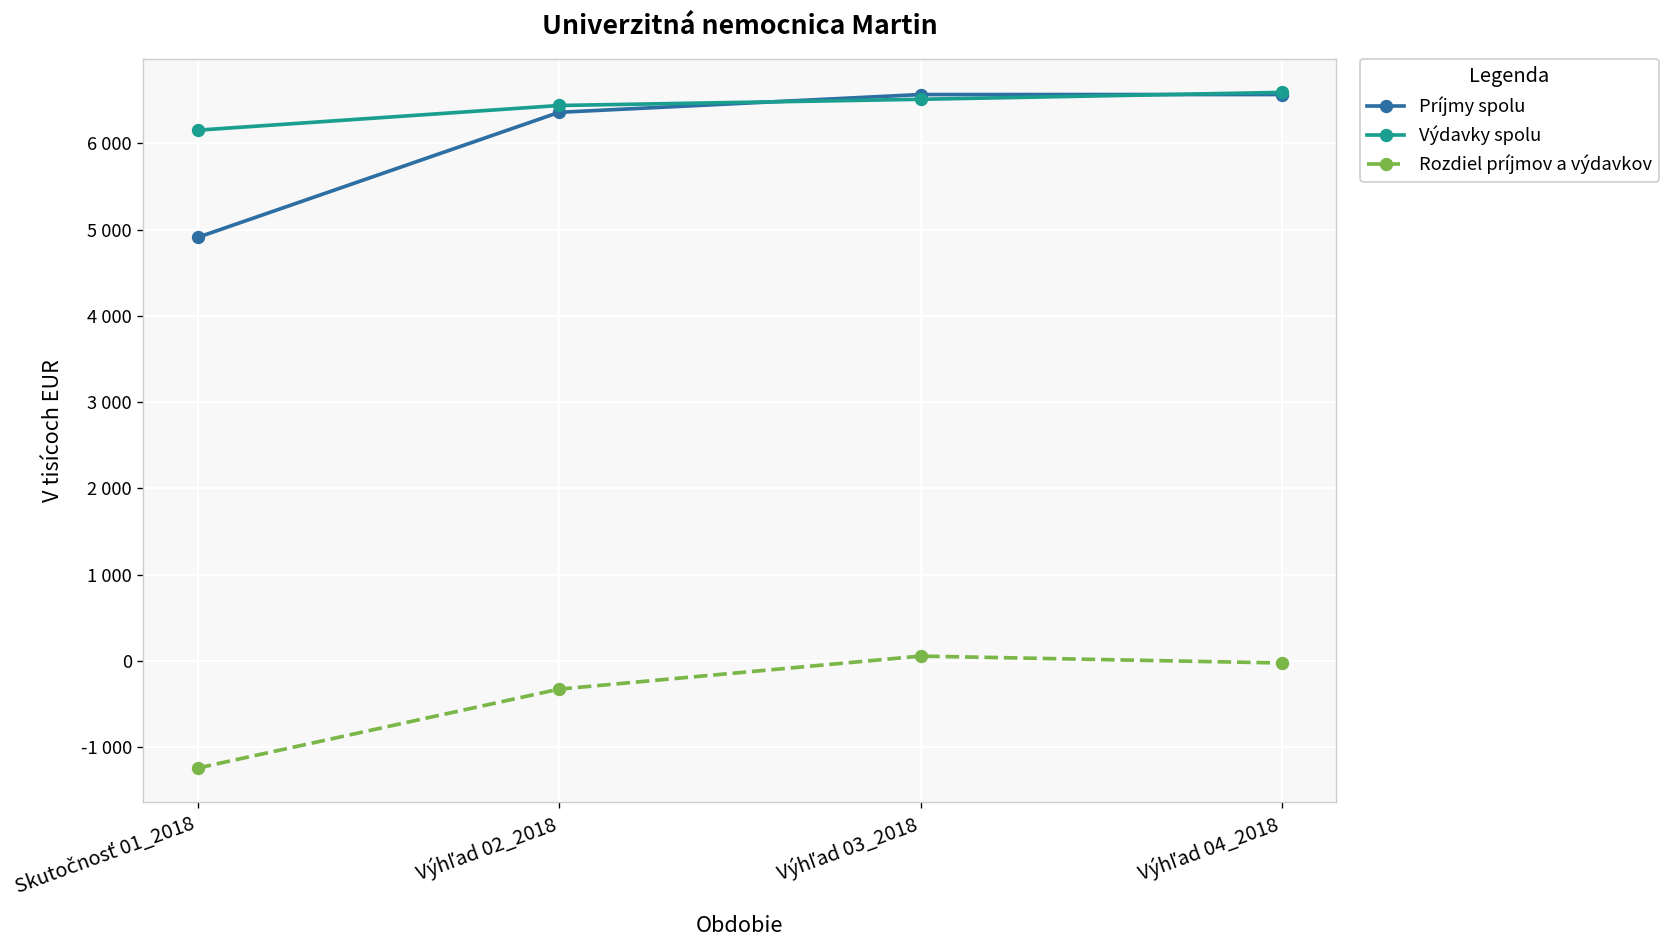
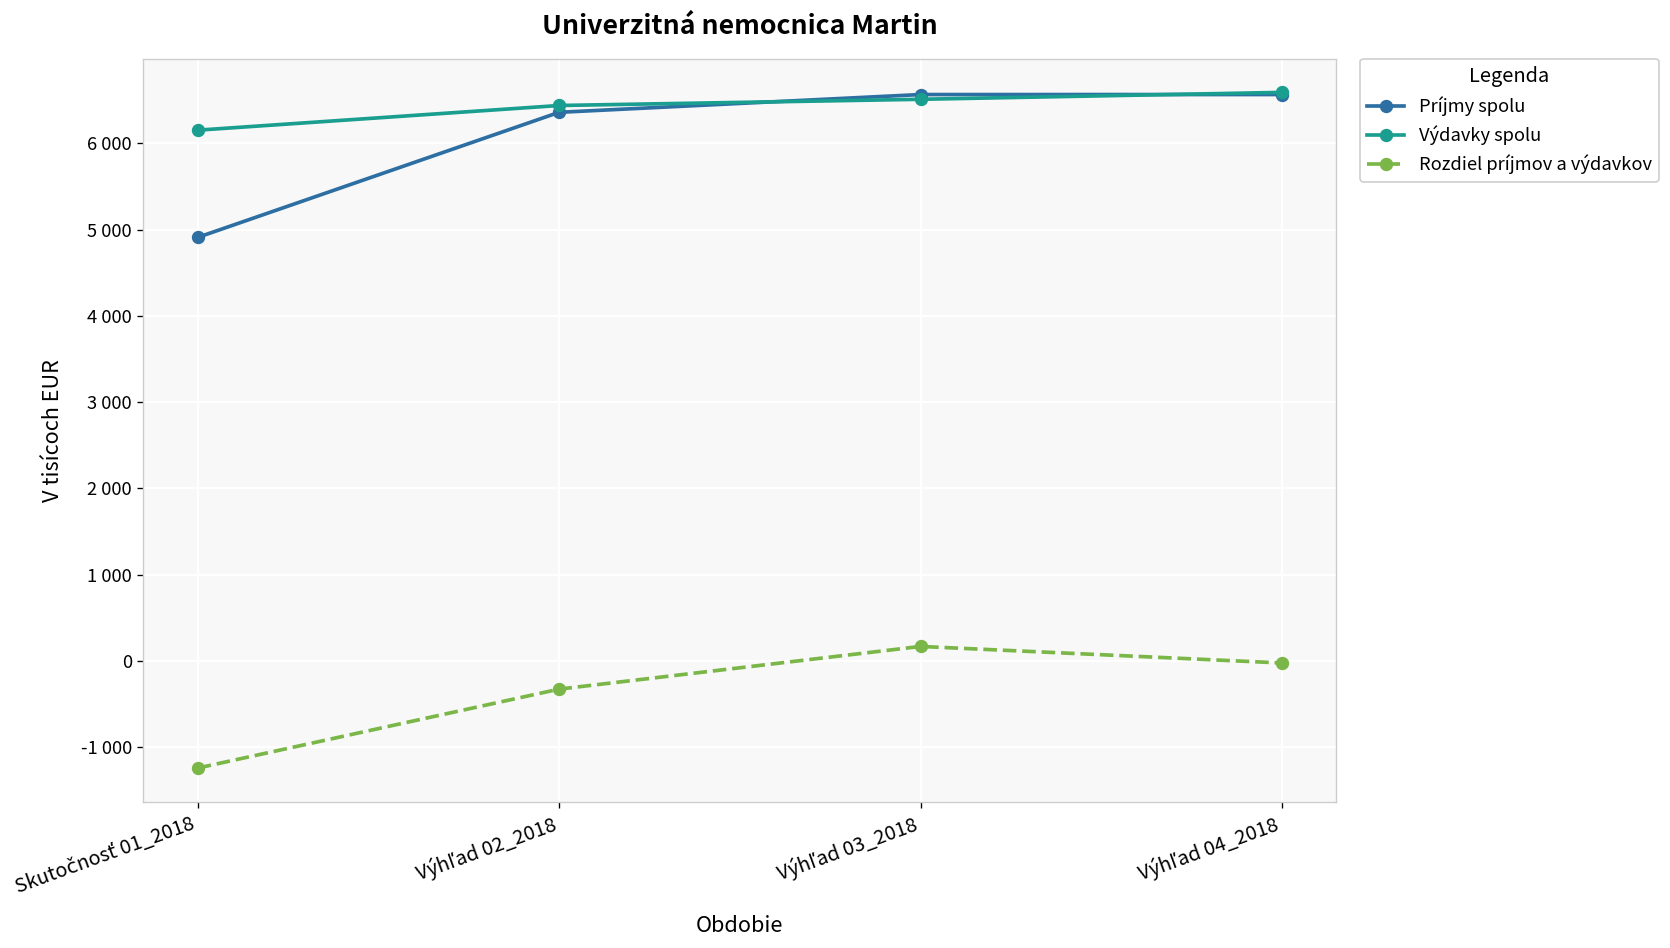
  {
    "Rozdiel príjmov a výdavkov": {
      "Skutočnosť 01_2018": -1200,
      "Výhľad 02_2018": -300,
-     "Výhľad 03_2018": 100,
+     "Výhľad 03_2018": 200,
      "Výhľad 04_2018": 0
    }
  }
